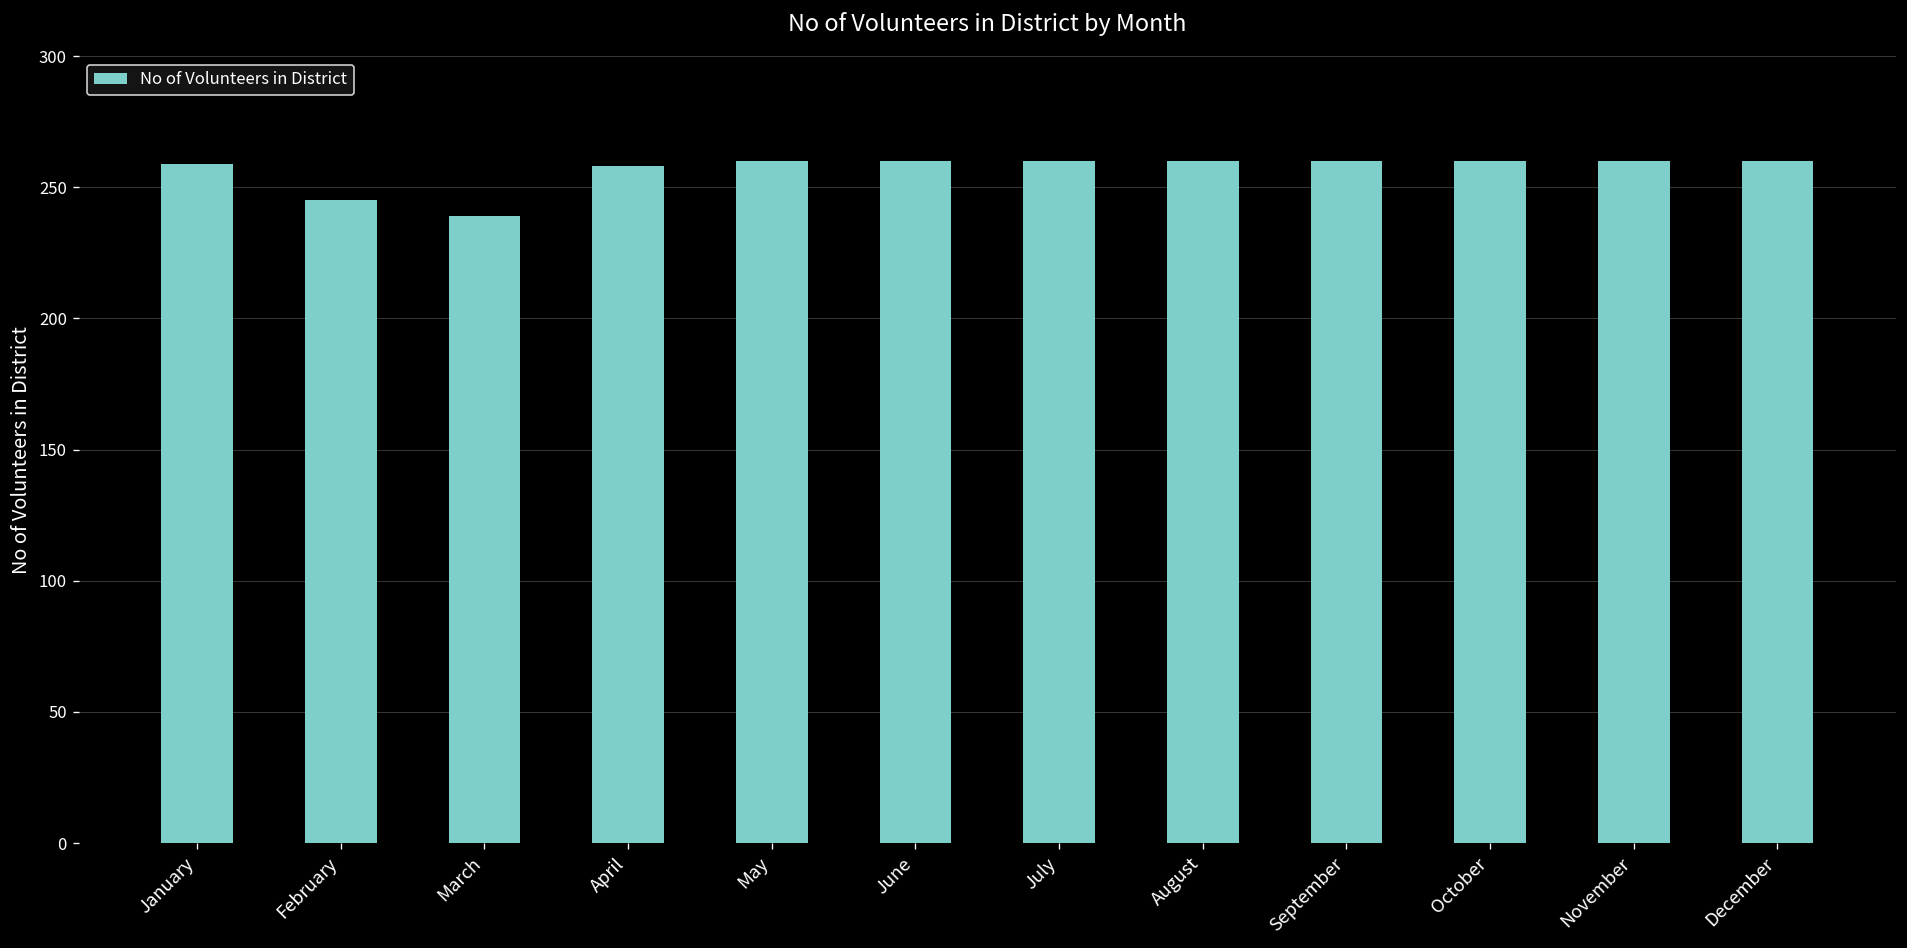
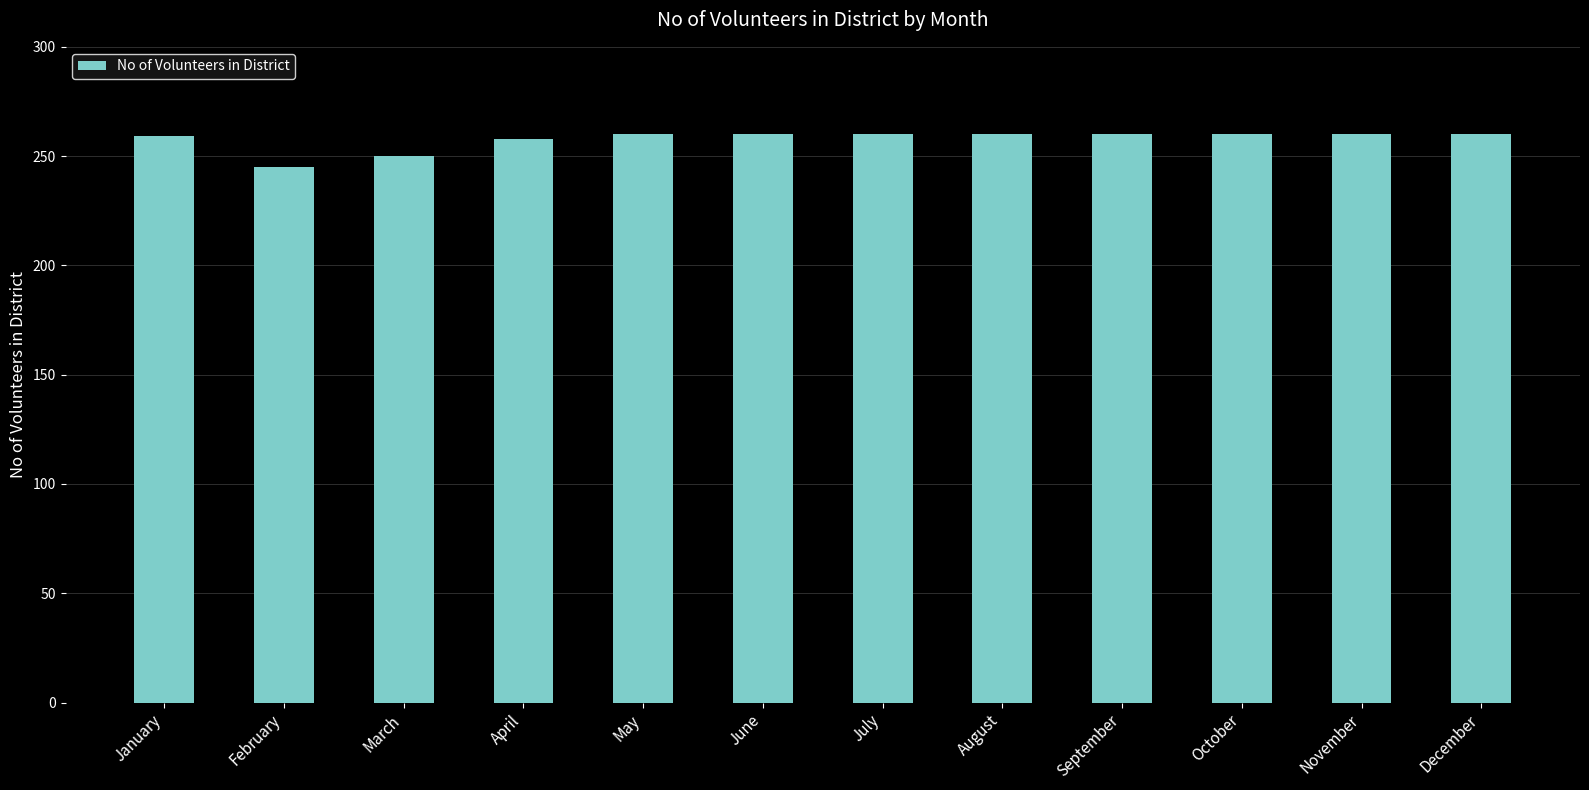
  {
    "January": 259,
    "February": 245,
-   "March": 239,
+   "March": 250,
    "April": 258,
    "May": 260,
    "June": 260,
    "July": 260,
    "August": 260,
    "September": 260,
    "October": 260,
    "November": 260,
    "December": 260
  }
